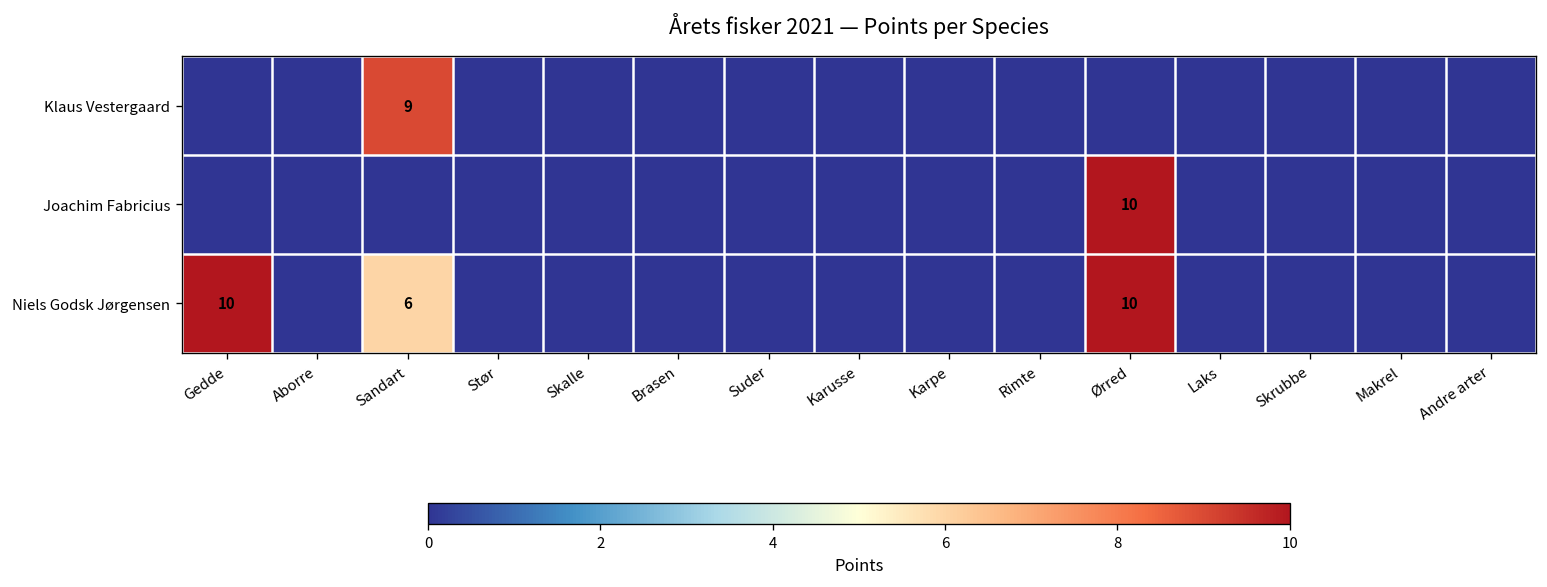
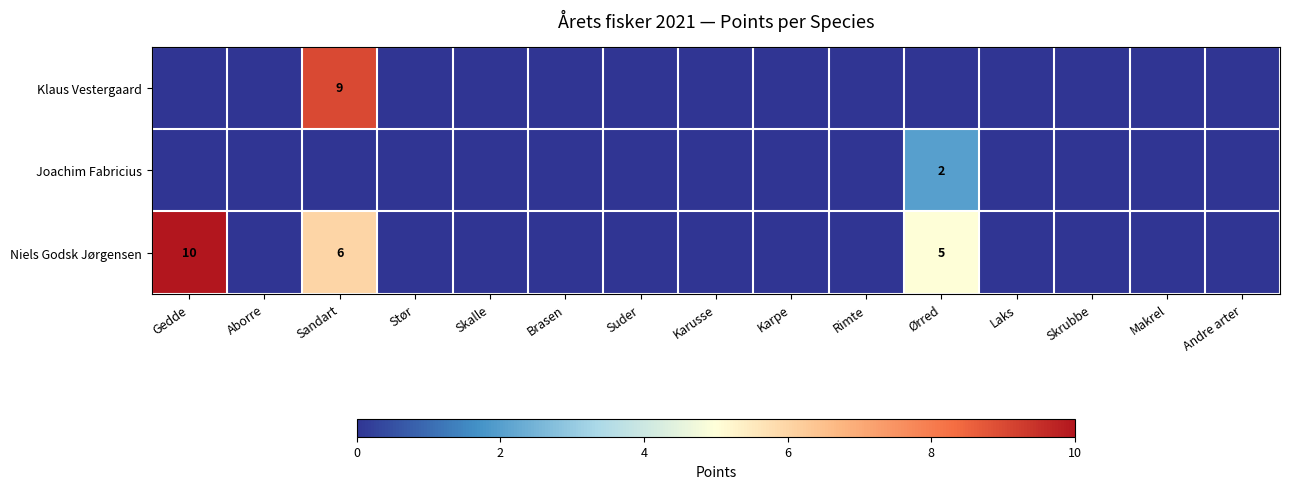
  {
    "Klaus Vestergaard": {
      "Sandart": 9
    },
    "Joachim Fabricius": {
-     "Ørred": 10
+     "Ørred": 2
    },
    "Niels Godsk Jørgensen": {
      "Gedde": 10,
      "Sandart": 6,
-     "Ørred": 10
+     "Ørred": 5
    }
  }
